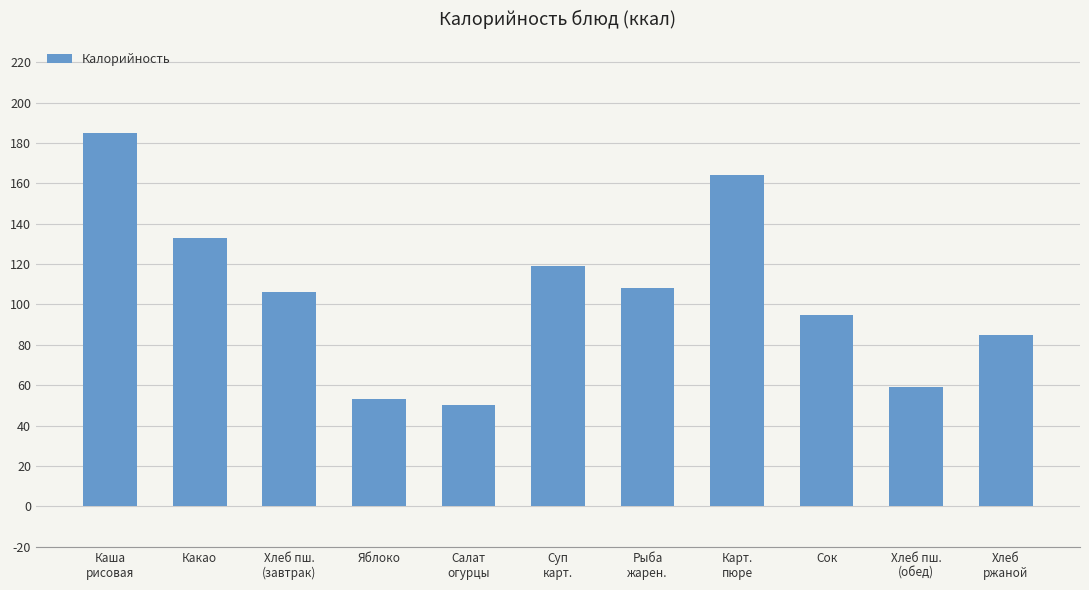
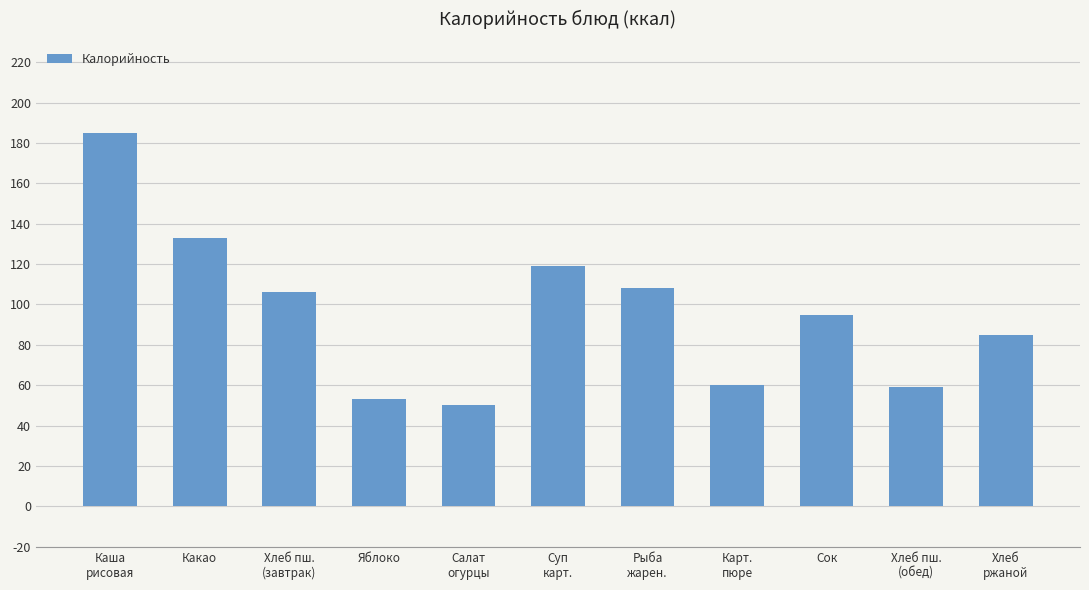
  {
    "Каша рисовая": 185,
    "Какао": 133,
    "Хлеб пш. (завтрак)": 106,
    "Яблоко": 53,
    "Салат огурцы": 50,
    "Суп карт.": 119,
    "Рыба жарен.": 108,
-   "Карт. пюре": 164,
+   "Карт. пюре": 60,
    "Сок": 95,
    "Хлеб пш. (обед)": 59,
    "Хлеб ржаной": 85
  }
